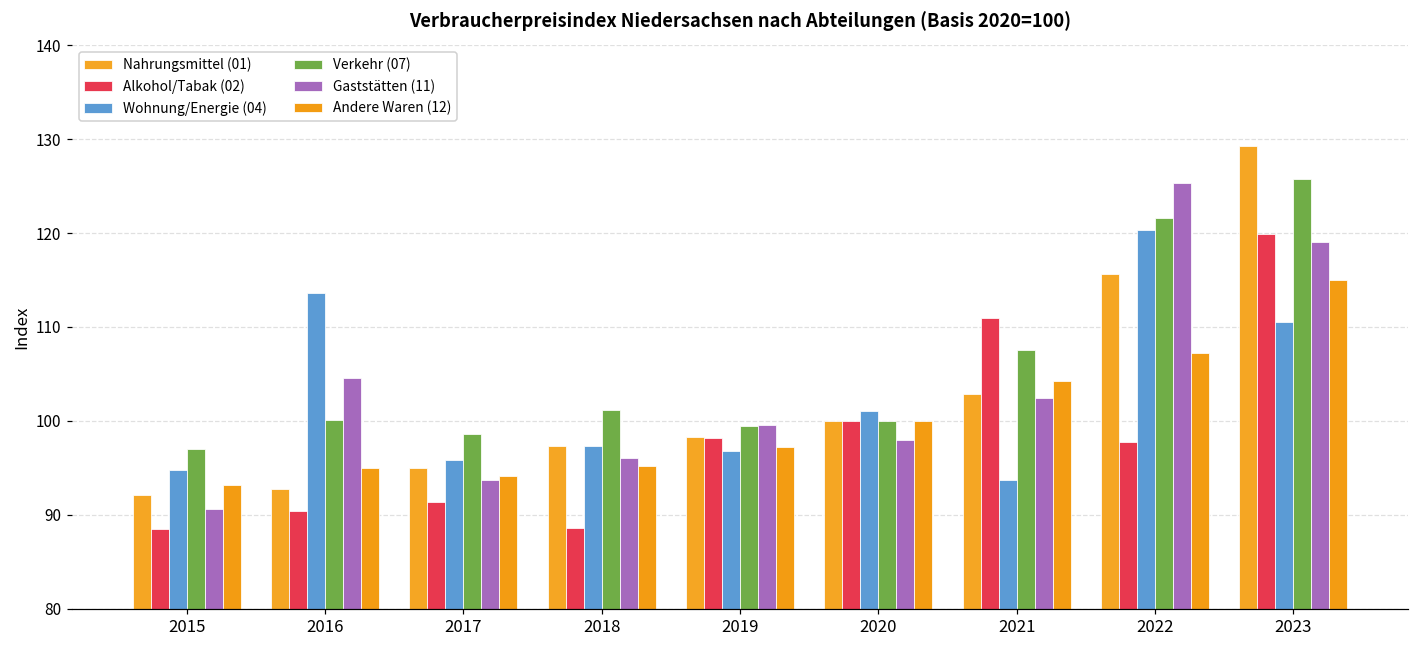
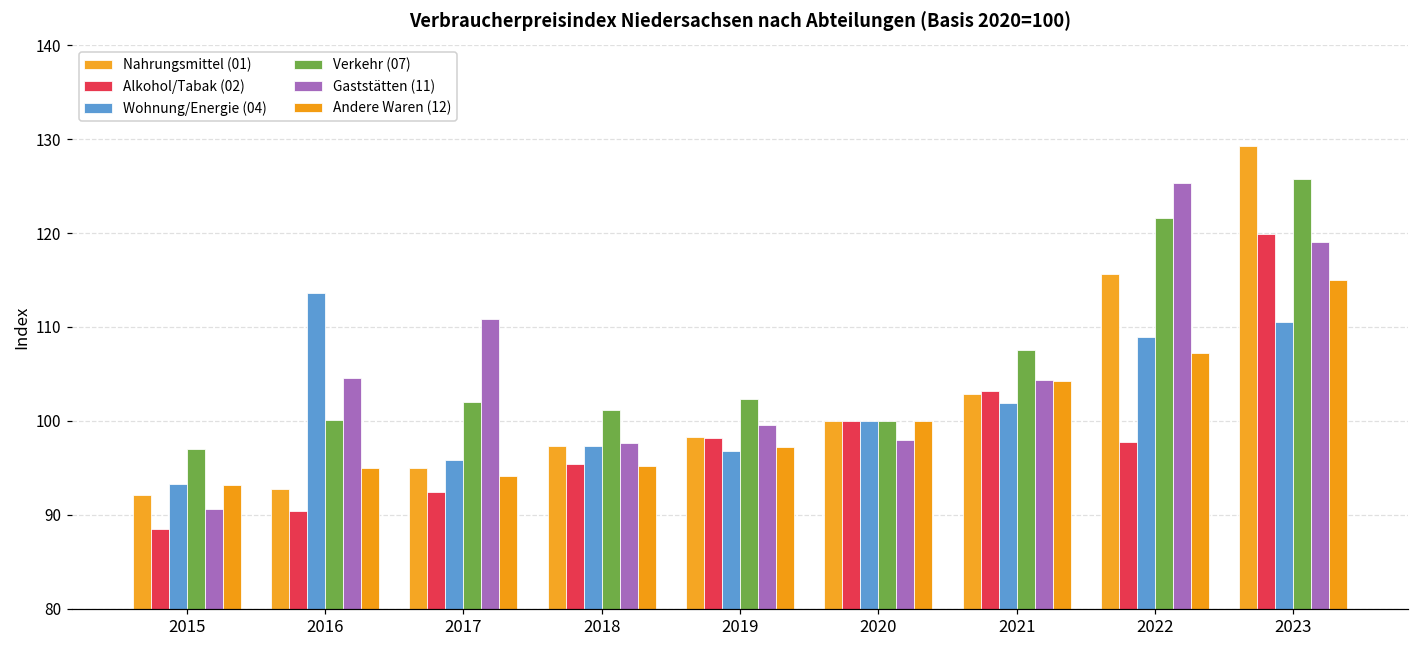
  {
    "Alkohol/Tabak (02)": {
      "2015": 89,
      "2016": 90,
-     "2017": 91,
-     "2018": 89,
+     "2017": 92,
+     "2018": 95,
      "2019": 98,
      "2020": 100,
-     "2021": 111,
+     "2021": 103,
      "2022": 98,
      "2023": 120
    },
    "Wohnung/Energie (04)": {
-     "2015": 95,
+     "2015": 93,
      "2016": 114,
      "2017": 96,
      "2018": 97,
      "2019": 97,
-     "2020": 101,
-     "2021": 94,
-     "2022": 120,
+     "2020": 100,
+     "2021": 102,
+     "2022": 109,
      "2023": 111
    },
    "Verkehr (07)": {
      "2015": 97,
      "2016": 100,
-     "2017": 99,
+     "2017": 102,
      "2018": 101,
-     "2019": 99,
+     "2019": 102,
      "2020": 100,
      "2021": 108,
      "2022": 122,
      "2023": 126
    },
    "Gaststätten (11)": {
      "2015": 91,
      "2016": 105,
-     "2017": 94,
-     "2018": 96,
+     "2017": 111,
+     "2018": 98,
      "2019": 100,
      "2020": 98,
-     "2021": 102,
+     "2021": 104,
      "2022": 125,
      "2023": 119
    }
  }
